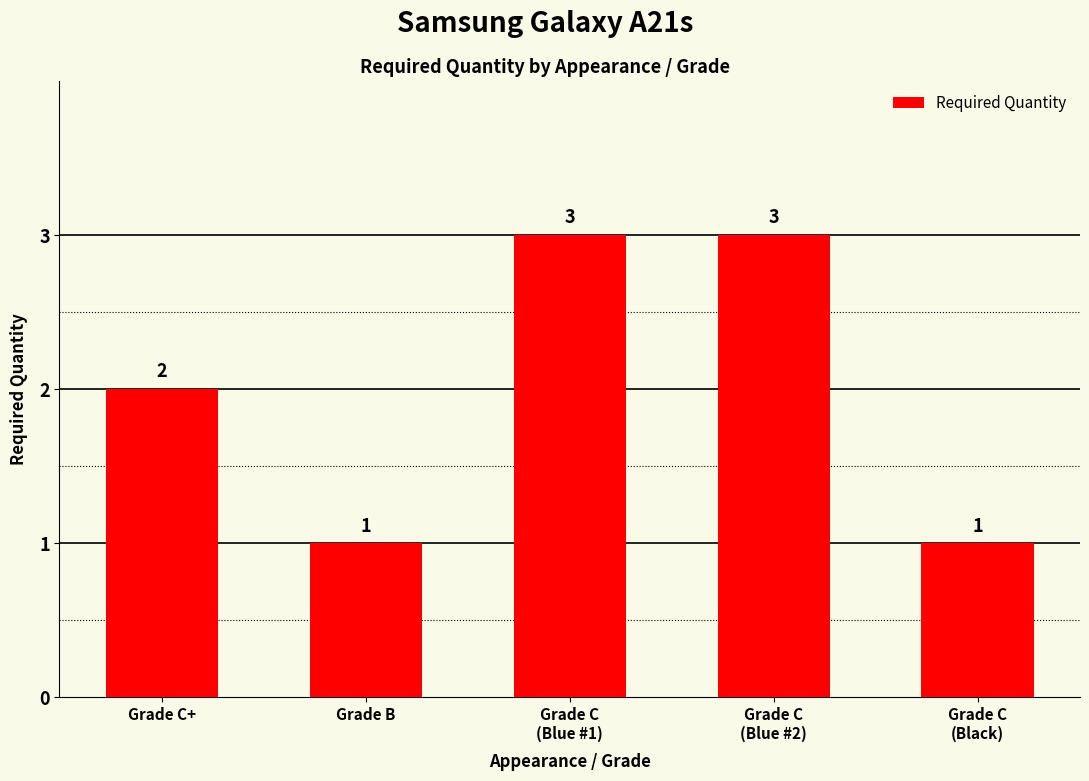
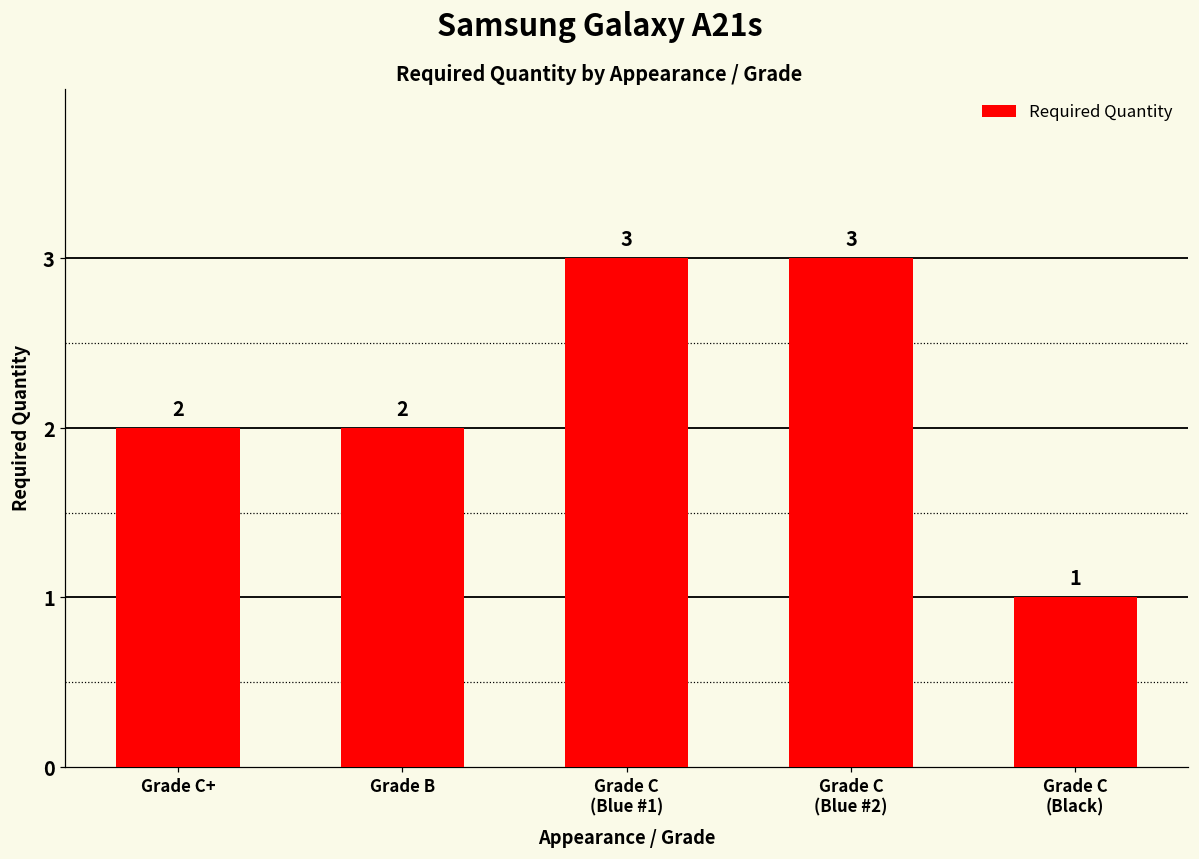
  {
    "Grade C+": 2,
-   "Grade B": 1,
+   "Grade B": 2,
    "Grade C (Blue #1)": 3,
    "Grade C (Blue #2)": 3,
    "Grade C (Black)": 1
  }
